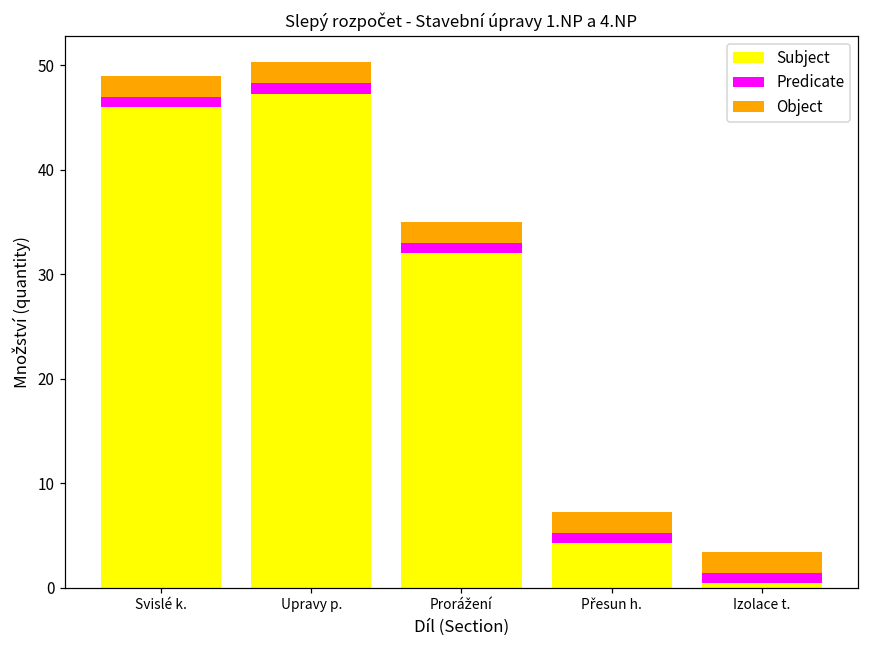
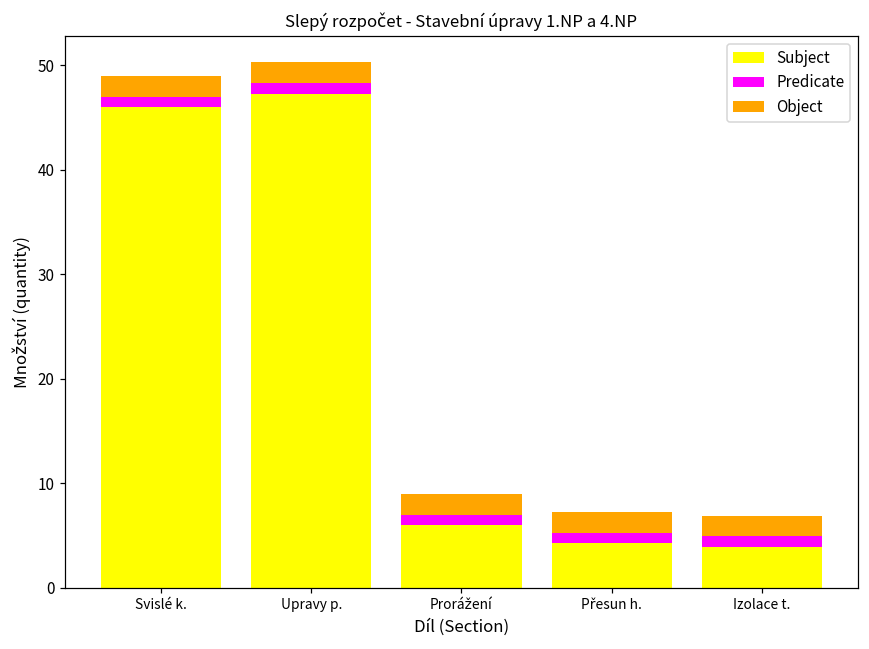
  {
    "Subject": {
      "Svislé k.": 46,
      "Upravy p.": 47,
-     "Prorážení": 32,
+     "Prorážení": 6,
      "Přesun h.": 4,
-     "Izolace t.": 0
+     "Izolace t.": 4
    },
    "Predicate": {
      "Svislé k.": 1,
      "Upravy p.": 1,
      "Prorážení": 1,
      "Přesun h.": 1,
      "Izolace t.": 1
    },
    "Object": {
      "Svislé k.": 2,
      "Upravy p.": 2,
      "Prorážení": 2,
      "Přesun h.": 2,
      "Izolace t.": 2
    }
  }
